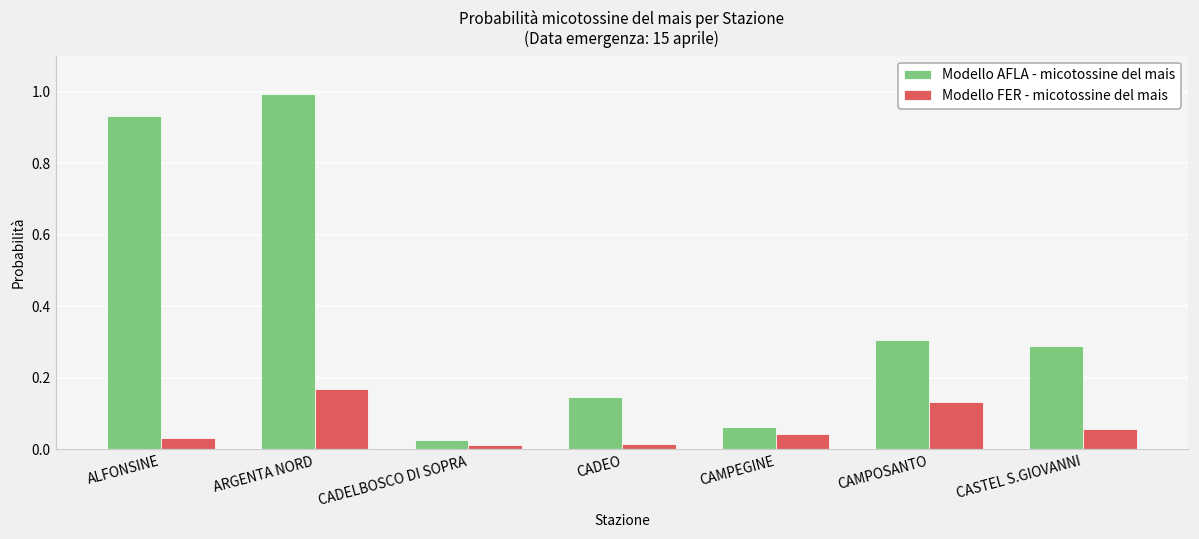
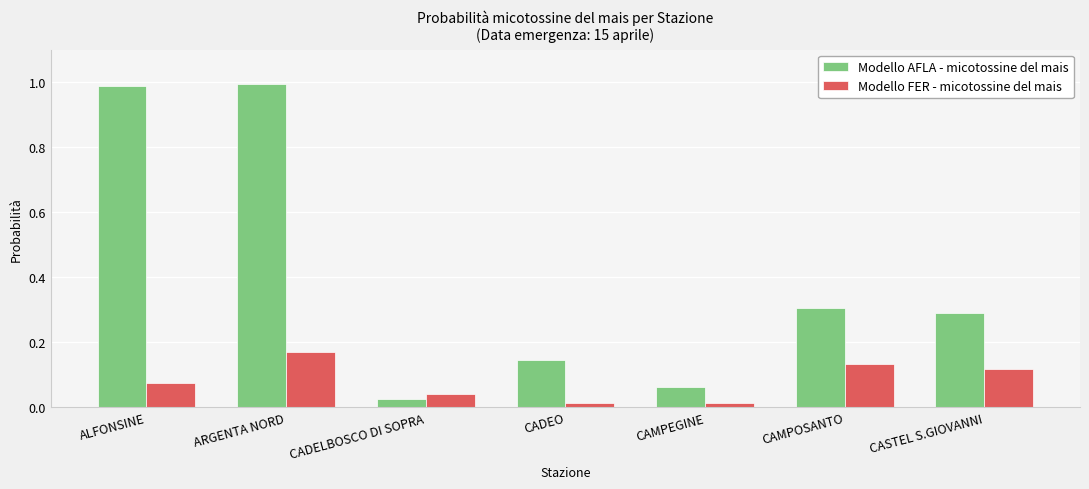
  {
    "Modello AFLA - micotossine del mais": {
-     "ALFONSINE": 0.93,
+     "ALFONSINE": 0.99,
      "ARGENTA NORD": 0.99,
      "CADELBOSCO DI SOPRA": 0.02,
      "CADEO": 0.14,
      "CAMPEGINE": 0.06,
      "CAMPOSANTO": 0.31,
      "CASTEL S.GIOVANNI": 0.29
    },
    "Modello FER - micotossine del mais": {
-     "ALFONSINE": 0.03,
+     "ALFONSINE": 0.08,
      "ARGENTA NORD": 0.17,
-     "CADELBOSCO DI SOPRA": 0.01,
+     "CADELBOSCO DI SOPRA": 0.04,
      "CADEO": 0.01,
-     "CAMPEGINE": 0.04,
+     "CAMPEGINE": 0.01,
      "CAMPOSANTO": 0.13,
-     "CASTEL S.GIOVANNI": 0.06
+     "CASTEL S.GIOVANNI": 0.12
    }
  }
